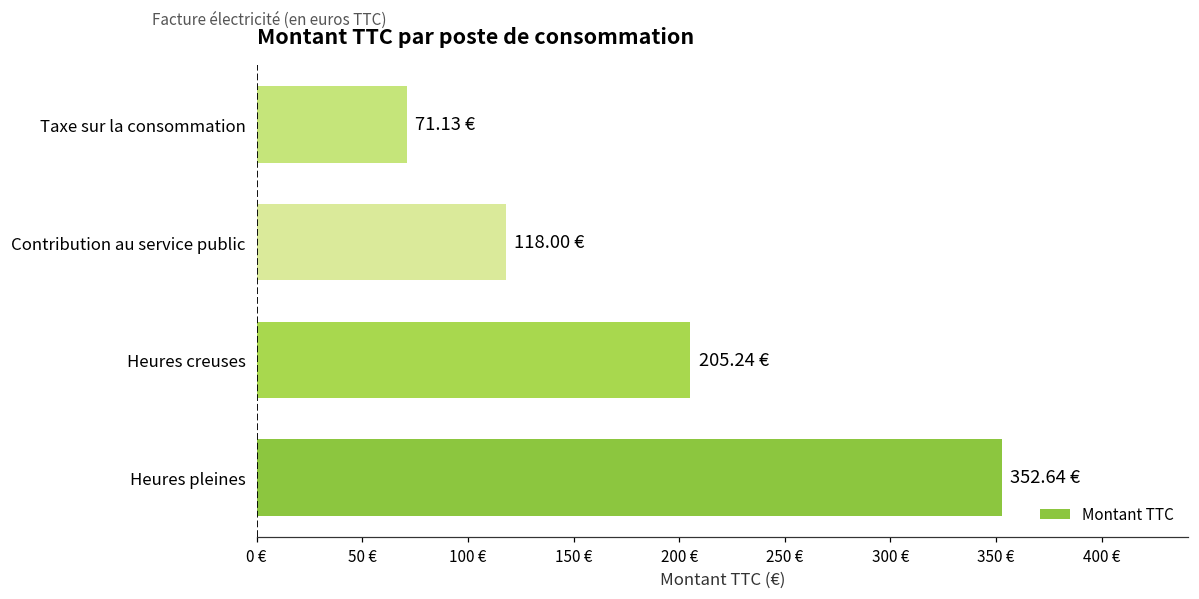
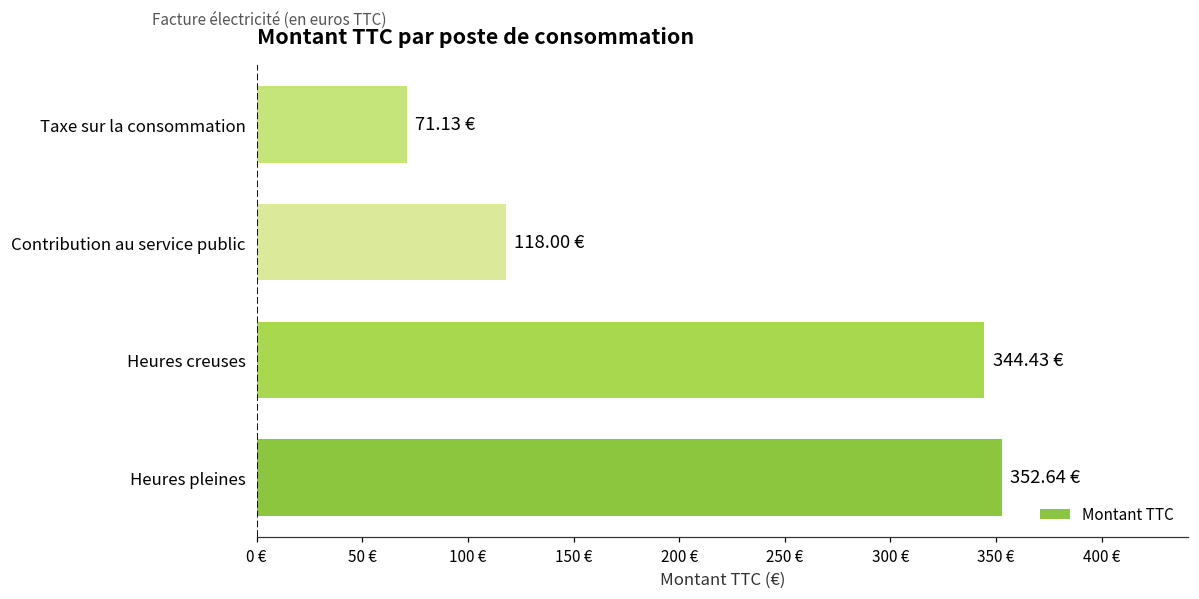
  {
    "Taxe sur la consommation": 71.13,
    "Contribution au service public": 118.00,
-   "Heures creuses": 205.24,
+   "Heures creuses": 344.43,
    "Heures pleines": 352.64
  }
